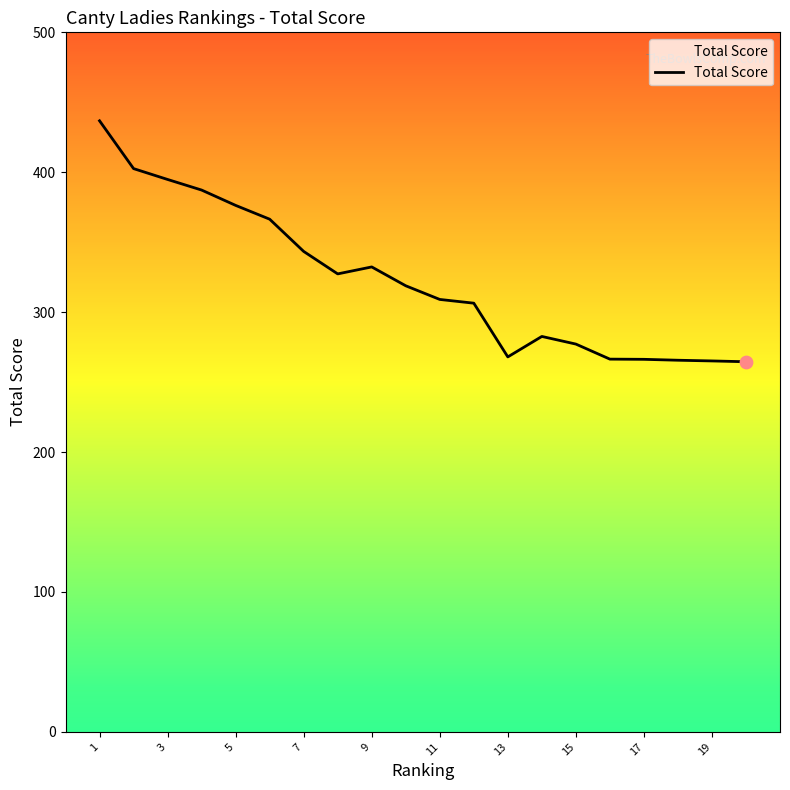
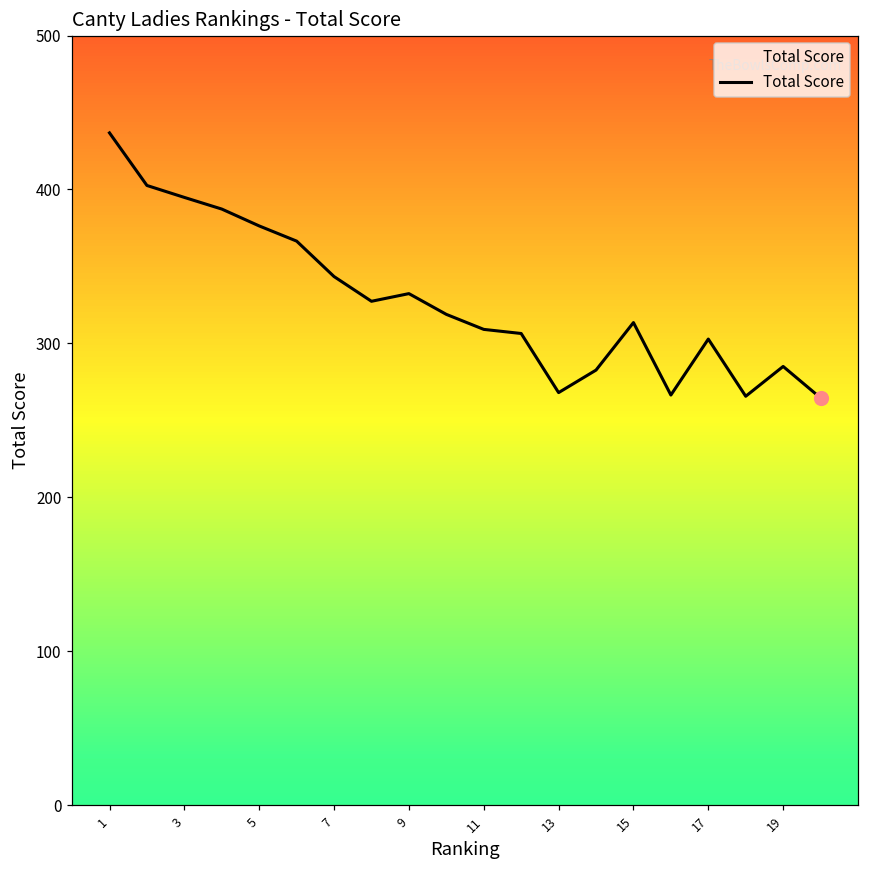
  {
    "Total Score": {
      "1": 437,
      "3": 395,
      "5": 376,
      "7": 343,
      "9": 332,
      "11": 309,
      "13": 268,
-     "15": 277,
-     "17": 266,
-     "19": 265
+     "15": 314,
+     "17": 303,
+     "19": 285
    }
  }
